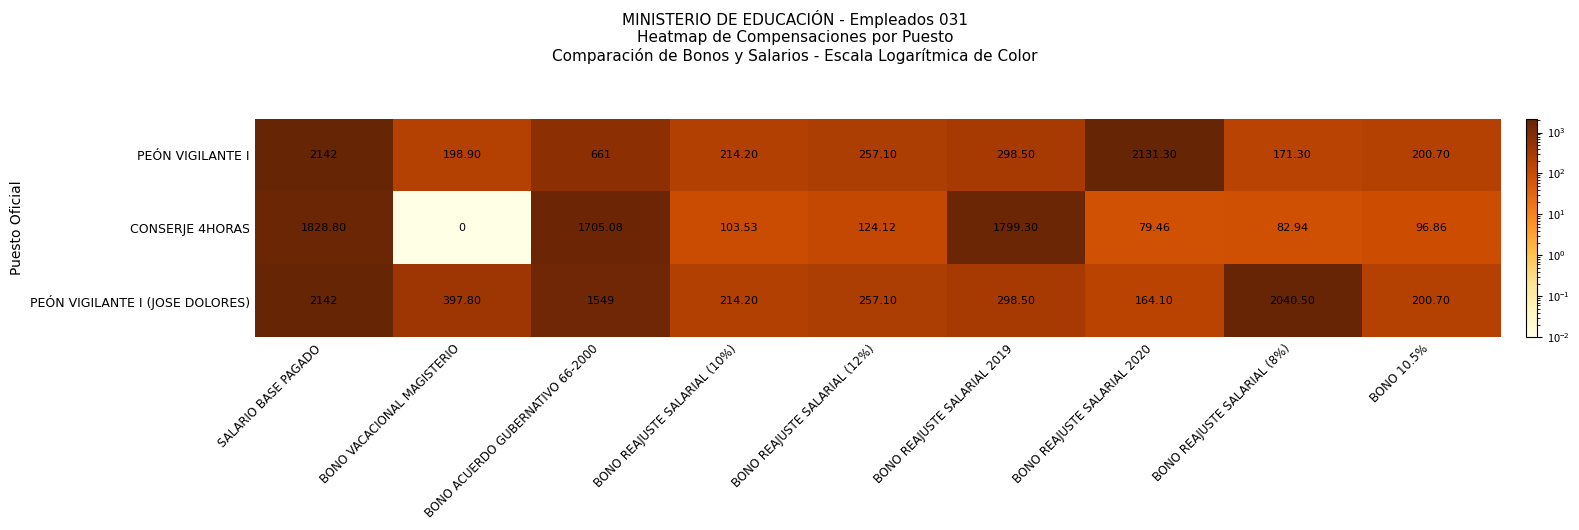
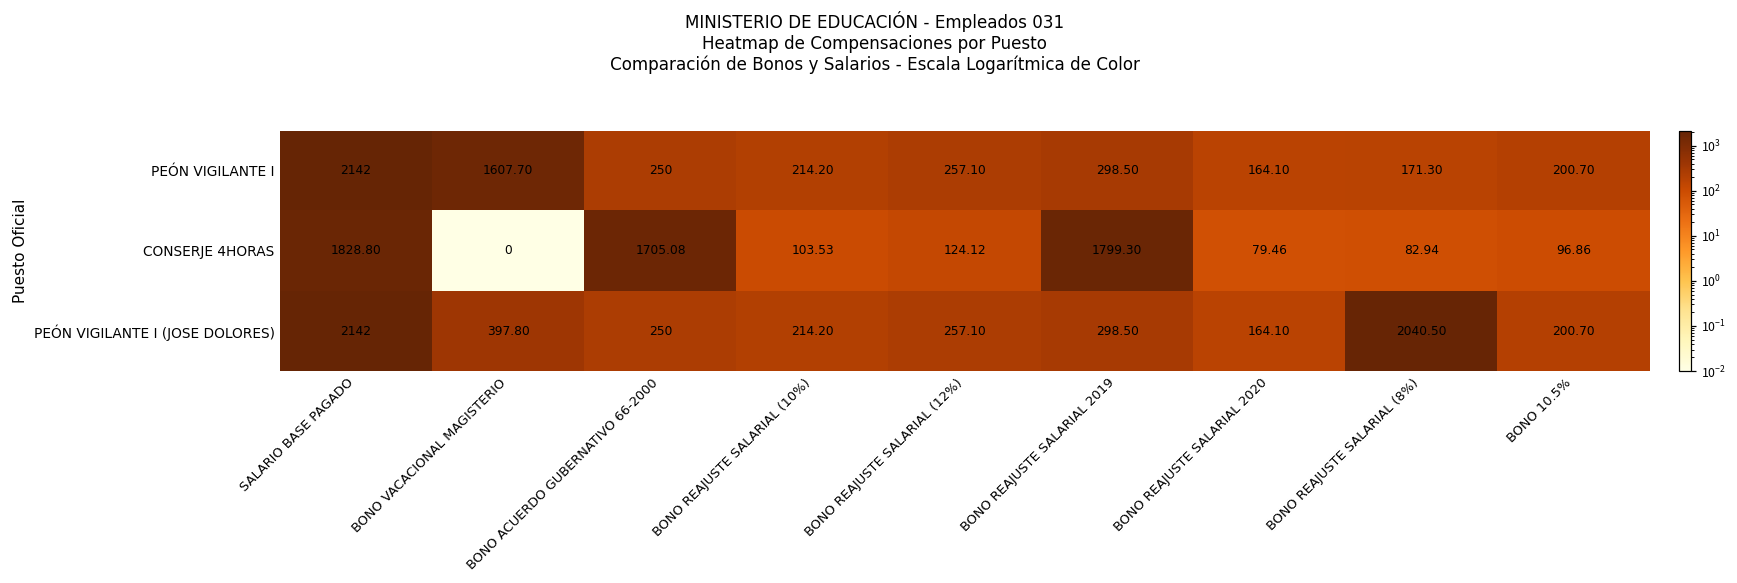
  {
    "PEÓN VIGILANTE I": {
      "SALARIO BASE PAGADO": 2142,
-     "BONO VACACIONAL MAGISTERIO": 198.90,
-     "BONO ACUERDO GUBERNATIVO 66-2000": 661,
+     "BONO VACACIONAL MAGISTERIO": 1607.70,
+     "BONO ACUERDO GUBERNATIVO 66-2000": 250,
      "BONO REAJUSTE SALARIAL (10%)": 214.20,
      "BONO REAJUSTE SALARIAL (12%)": 257.10,
      "BONO REAJUSTE SALARIAL 2019": 298.50,
-     "BONO REAJUSTE SALARIAL 2020": 2131.30,
+     "BONO REAJUSTE SALARIAL 2020": 164.10,
      "BONO REAJUSTE SALARIAL (8%)": 171.30,
      "BONO 10.5%": 200.70
    },
    "CONSERJE 4HORAS": {
      "SALARIO BASE PAGADO": 1828.80,
      "BONO VACACIONAL MAGISTERIO": 0,
      "BONO ACUERDO GUBERNATIVO 66-2000": 1705.08,
      "BONO REAJUSTE SALARIAL (10%)": 103.53,
      "BONO REAJUSTE SALARIAL (12%)": 124.12,
      "BONO REAJUSTE SALARIAL 2019": 1799.30,
      "BONO REAJUSTE SALARIAL 2020": 79.46,
      "BONO REAJUSTE SALARIAL (8%)": 82.94,
      "BONO 10.5%": 96.86
    },
    "PEÓN VIGILANTE I (JOSE DOLORES)": {
      "SALARIO BASE PAGADO": 2142,
      "BONO VACACIONAL MAGISTERIO": 397.80,
-     "BONO ACUERDO GUBERNATIVO 66-2000": 1549,
+     "BONO ACUERDO GUBERNATIVO 66-2000": 250,
      "BONO REAJUSTE SALARIAL (10%)": 214.20,
      "BONO REAJUSTE SALARIAL (12%)": 257.10,
      "BONO REAJUSTE SALARIAL 2019": 298.50,
      "BONO REAJUSTE SALARIAL 2020": 164.10,
      "BONO REAJUSTE SALARIAL (8%)": 2040.50,
      "BONO 10.5%": 200.70
    }
  }
